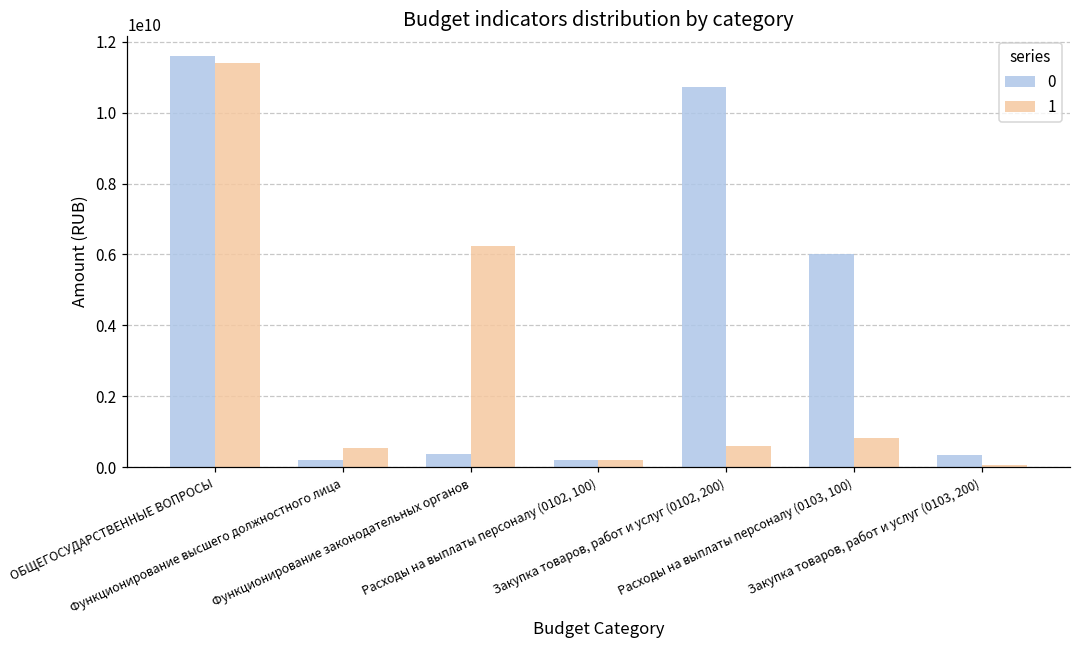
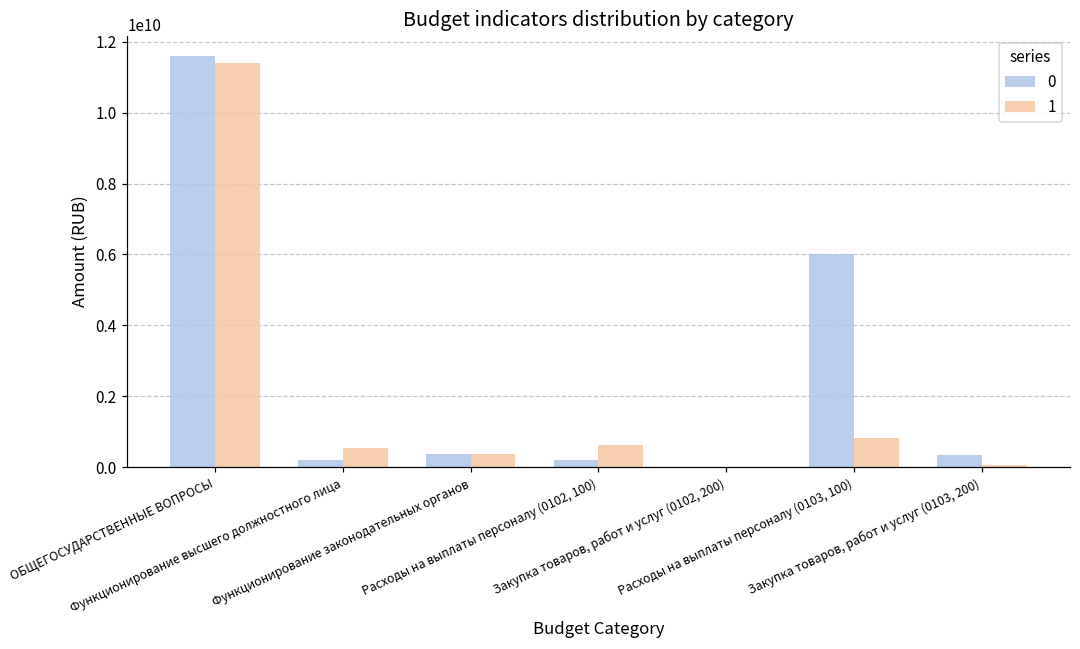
  {
    "0": {
      "ОБЩЕГОСУДАРСТВЕННЫЕ ВОПРОСЫ": 11600000000,
      "Функционирование высшего должностного лица": 200000000,
      "Функционирование законодательных органов": 400000000,
      "Расходы на выплаты персоналу (0102, 100)": 200000000,
-     "Закупка товаров, работ и услуг (0102, 200)": 10700000000,
+     "Закупка товаров, работ и услуг (0102, 200)": 0,
      "Расходы на выплаты персоналу (0103, 100)": 6000000000,
      "Закупка товаров, работ и услуг (0103, 200)": 300000000
    },
    "1": {
      "ОБЩЕГОСУДАРСТВЕННЫЕ ВОПРОСЫ": 11400000000,
      "Функционирование высшего должностного лица": 500000000,
-     "Функционирование законодательных органов": 6200000000,
-     "Расходы на выплаты персоналу (0102, 100)": 200000000,
-     "Закупка товаров, работ и услуг (0102, 200)": 600000000,
+     "Функционирование законодательных органов": 400000000,
+     "Расходы на выплаты персоналу (0102, 100)": 600000000,
+     "Закупка товаров, работ и услуг (0102, 200)": 0,
      "Расходы на выплаты персоналу (0103, 100)": 800000000
    }
  }
